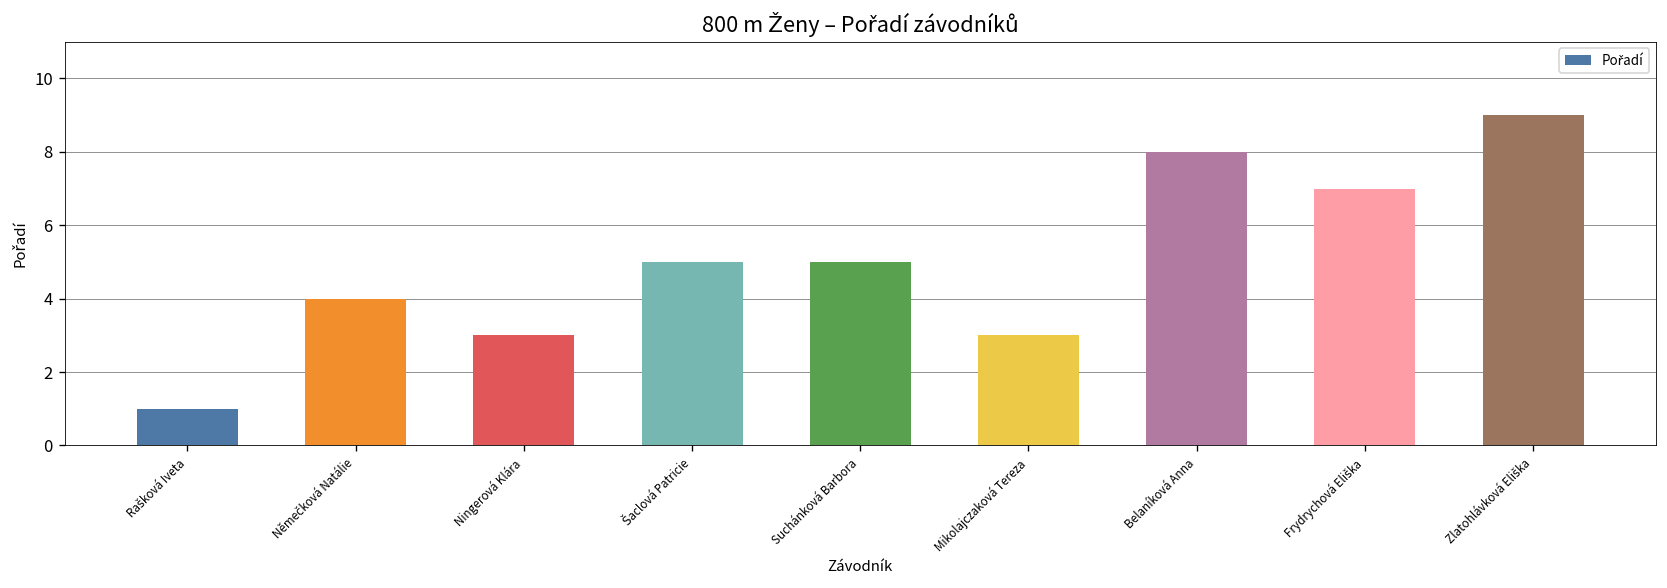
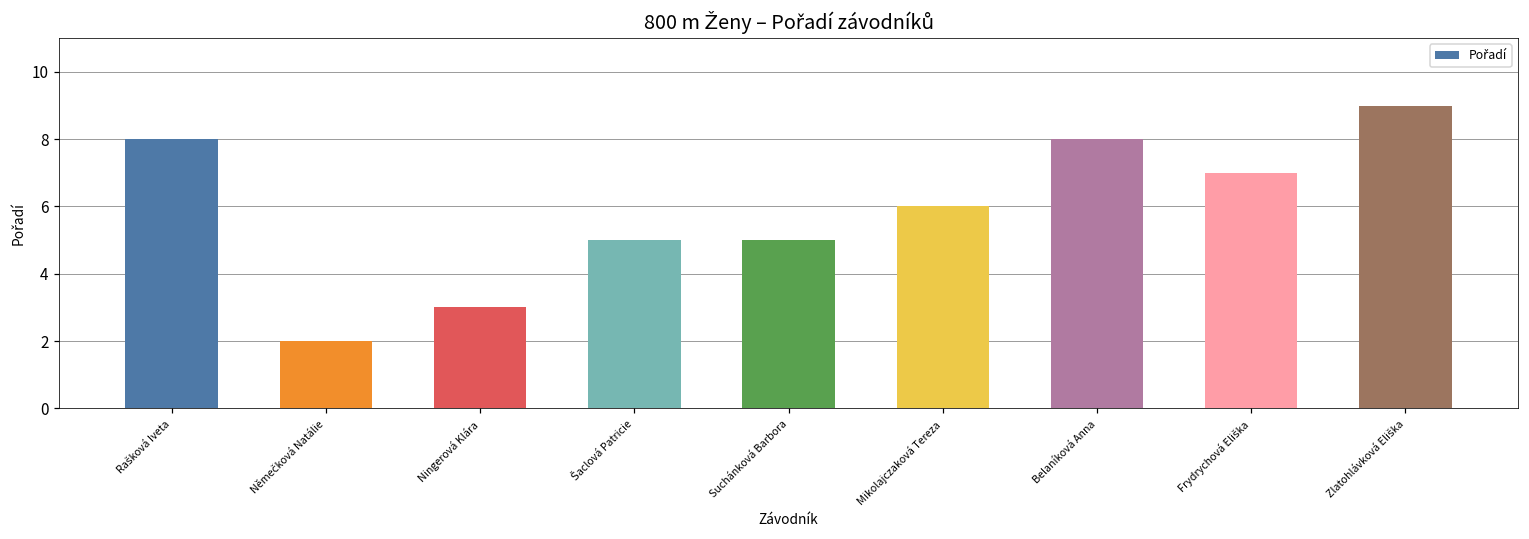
  {
-   "Rašková Iveta": 1,
-   "Němečková Natálie": 4,
+   "Rašková Iveta": 8,
+   "Němečková Natálie": 2,
    "Ningerová Klára": 3,
    "Šaclová Patricie": 5,
    "Suchánková Barbora": 5,
-   "Mikolajczaková Tereza": 3,
+   "Mikolajczaková Tereza": 6,
    "Belaníková Anna": 8,
    "Frydrychová Eliška": 7,
    "Zlatohlávková Eliška": 9
  }
